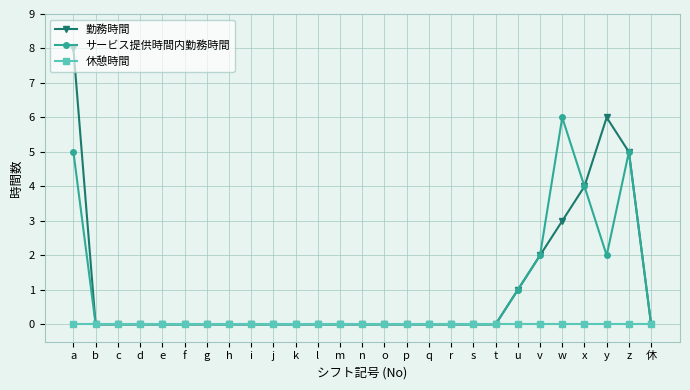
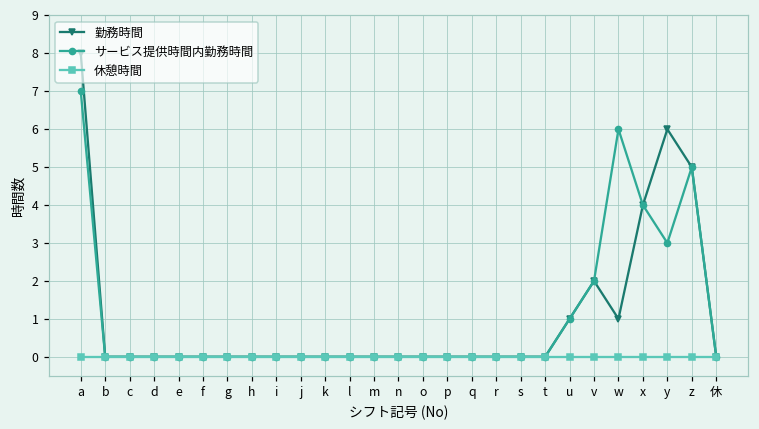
  {
    "勤務時間": {
-     "w": 3,
+     "w": 1,
      "y": 6
    },
    "サービス提供時間内勤務時間": {
-     "a": 5,
+     "a": 7,
      "w": 6,
-     "y": 2
+     "y": 3
    },
    "休憩時間": {
      "a": 0,
      "u": 0,
      "v": 0,
      "w": 0,
      "x": 0,
      "y": 0,
      "z": 0
    }
  }
